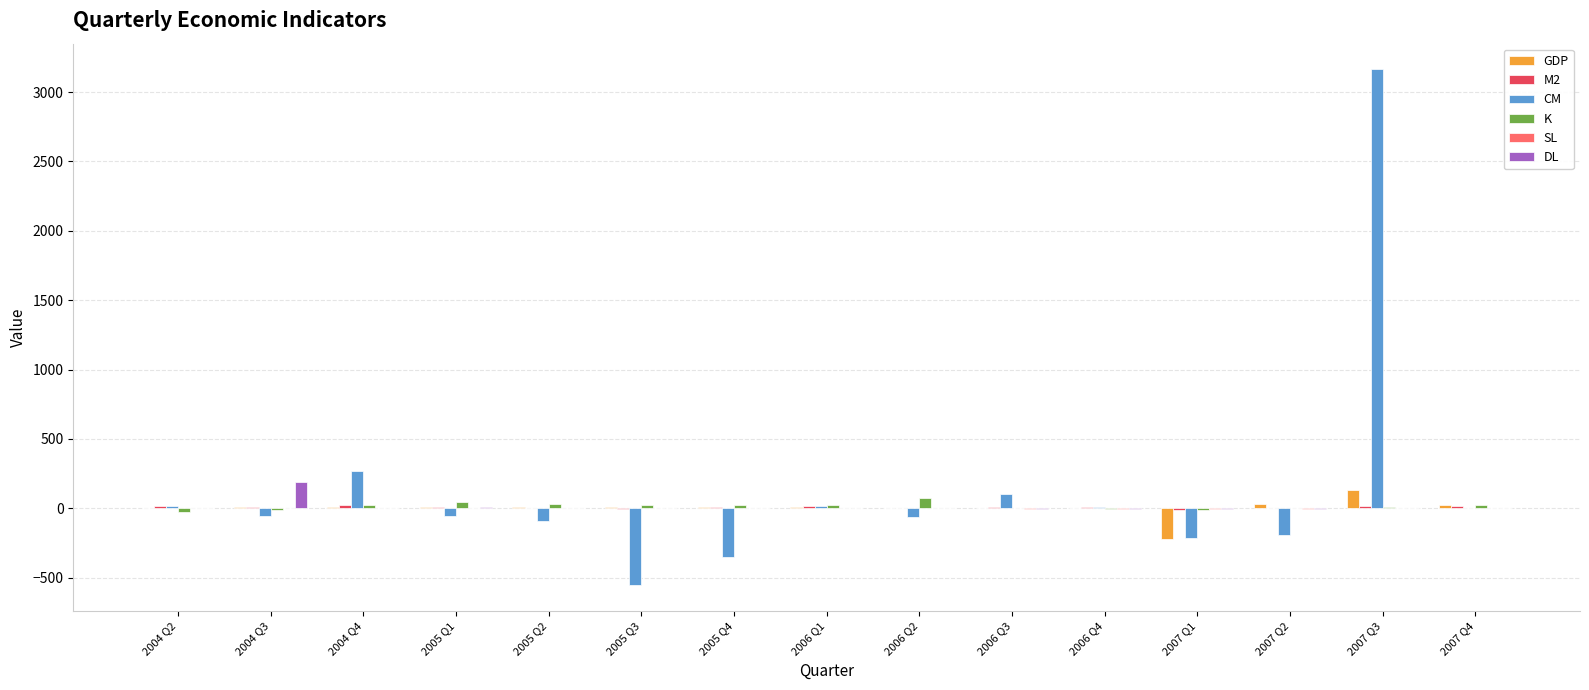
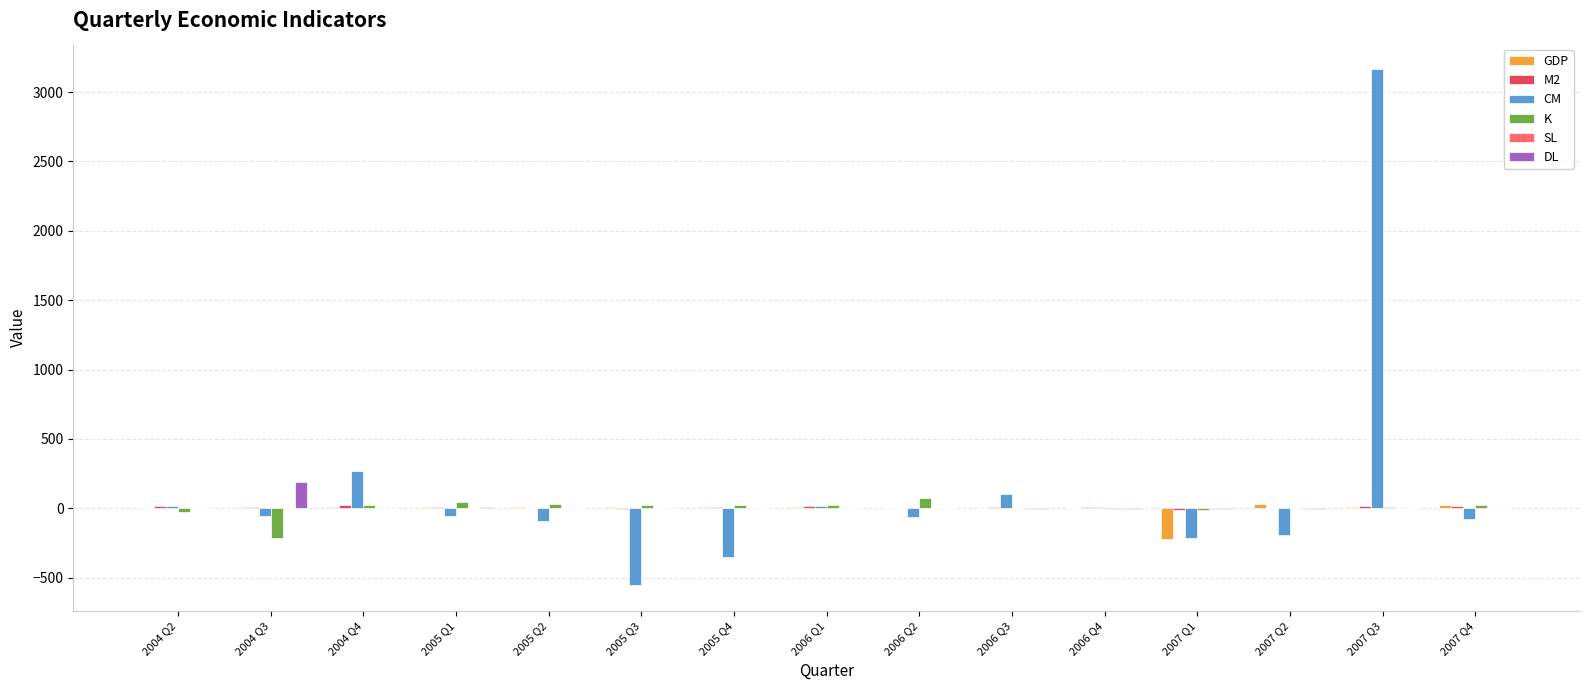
  {
    "GDP": {
      "2007 Q1": -220,
      "2007 Q2": 30,
-     "2007 Q3": 130,
+     "2007 Q3": 10,
      "2007 Q4": 20
    },
    "CM": {
      "2004 Q3": -60,
      "2004 Q4": 270,
      "2005 Q1": -60,
      "2005 Q2": -90,
      "2005 Q3": -560,
      "2005 Q4": -350,
      "2006 Q2": -70,
      "2006 Q3": 100,
      "2007 Q1": -210,
      "2007 Q2": -200,
      "2007 Q3": 3160,
-     "2007 Q4": 0
+     "2007 Q4": -80
    },
    "K": {
      "2004 Q2": -30,
-     "2004 Q3": -10,
+     "2004 Q3": -210,
      "2004 Q4": 20,
      "2005 Q1": 50,
      "2005 Q2": 30,
      "2005 Q3": 30,
      "2005 Q4": 20,
      "2006 Q1": 20,
      "2006 Q2": 80,
      "2007 Q4": 20
    },
    "DL": {
      "2004 Q3": 190
    }
  }
